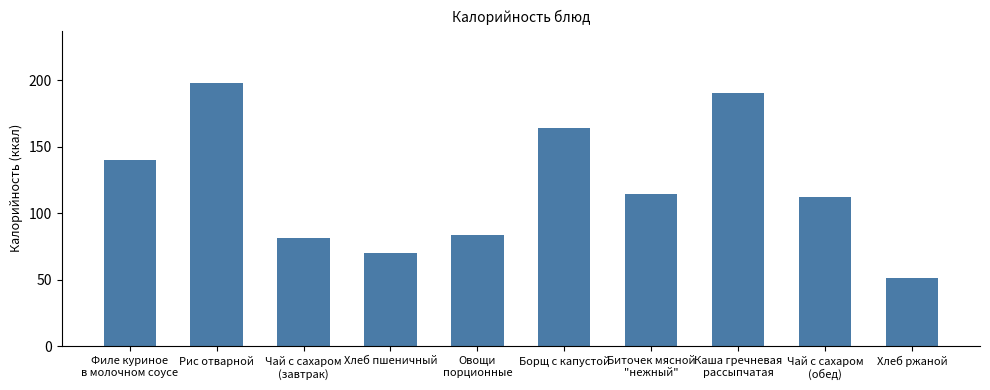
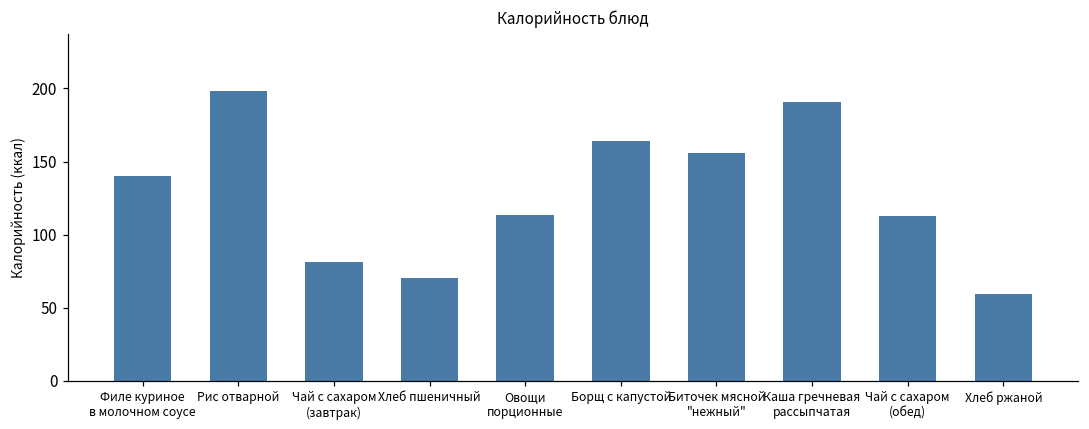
  {
    "Филе куриное в молочном соусе": 140,
    "Рис отварной": 198,
    "Чай с сахаром (завтрак)": 81,
    "Хлеб пшеничный": 70,
-   "Овощи порционные": 83,
+   "Овощи порционные": 114,
    "Борщ с капустой": 164,
-   "Биточек мясной \"нежный\"": 115,
+   "Биточек мясной \"нежный\"": 156,
    "Каша гречневая рассыпчатая": 191,
    "Чай с сахаром (обед)": 112,
-   "Хлеб ржаной": 51
+   "Хлеб ржаной": 60
  }
